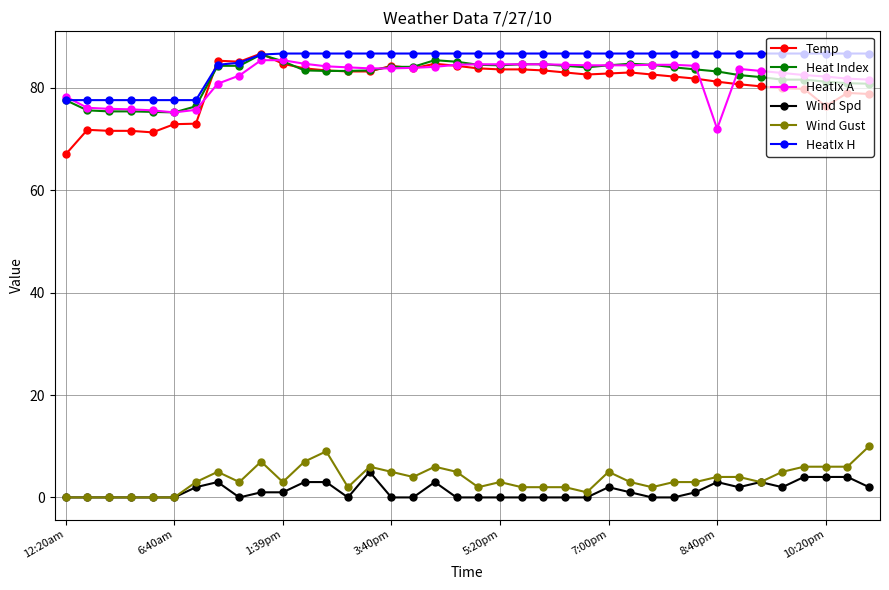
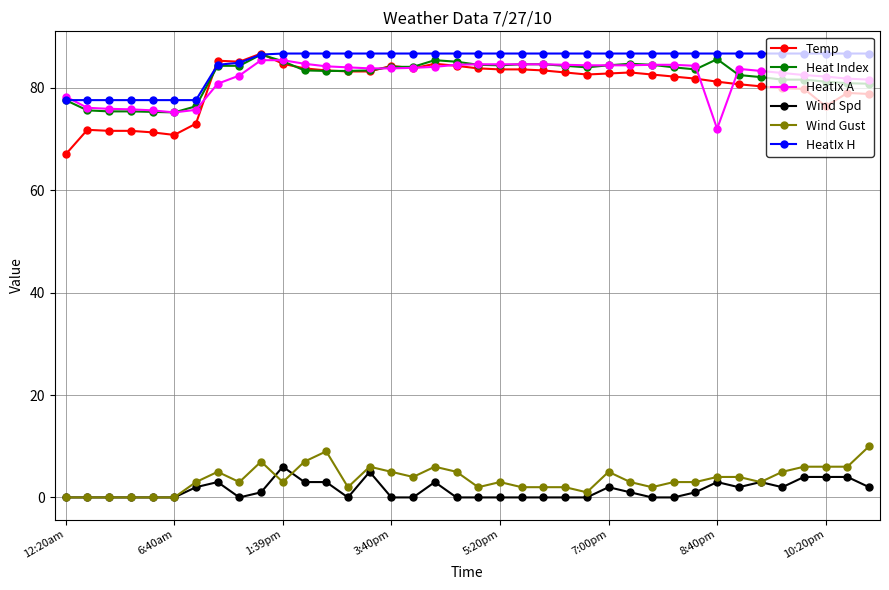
  {
    "Temp": {
      "12:20am": 67,
-     "6:40am": 73,
+     "6:40am": 71,
      "1:39pm": 85,
      "5:20pm": 84,
      "7:00pm": 83,
      "8:40pm": 81
    },
    "Heat Index": {
-     "8:40pm": 83
+     "8:40pm": 86
    },
    "HeatIx A": {
      "12:20am": 78,
      "8:40pm": 72
    },
    "Wind Spd": {
-     "1:39pm": 1,
+     "1:39pm": 6,
      "3:40pm": 0,
      "5:20pm": 0,
      "7:00pm": 2,
      "8:40pm": 3,
      "10:20pm": 4
    },
    "Wind Gust": {
      "1:39pm": 3,
      "3:40pm": 5,
      "5:20pm": 3,
      "7:00pm": 5,
      "8:40pm": 4,
      "10:20pm": 6
    },
    "HeatIx H": {
      "6:40am": 78,
      "1:39pm": 87,
      "3:40pm": 87,
      "5:20pm": 87,
      "7:00pm": 87,
      "8:40pm": 87
    }
  }
